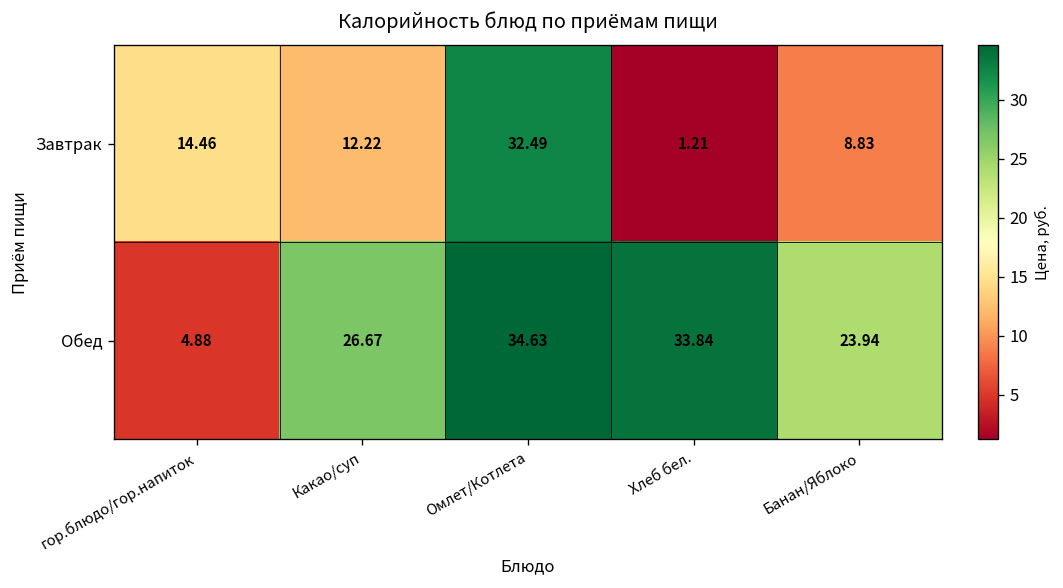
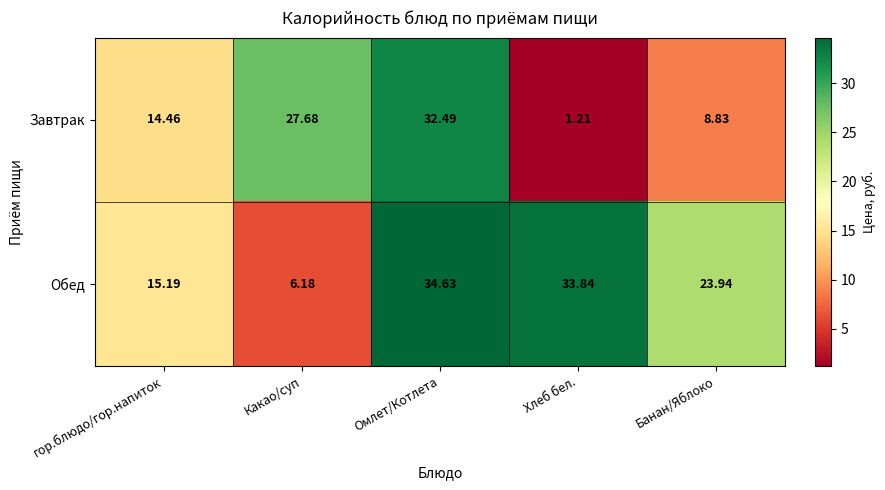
  {
    "Завтрак": {
      "гор.блюдо/гор.напиток": 14.46,
-     "Какао/суп": 12.22,
+     "Какао/суп": 27.68,
      "Омлет/Котлета": 32.49,
      "Хлеб бел.": 1.21,
      "Банан/Яблоко": 8.83
    },
    "Обед": {
-     "гор.блюдо/гор.напиток": 4.88,
-     "Какао/суп": 26.67,
+     "гор.блюдо/гор.напиток": 15.19,
+     "Какао/суп": 6.18,
      "Омлет/Котлета": 34.63,
      "Хлеб бел.": 33.84,
      "Банан/Яблоко": 23.94
    }
  }
